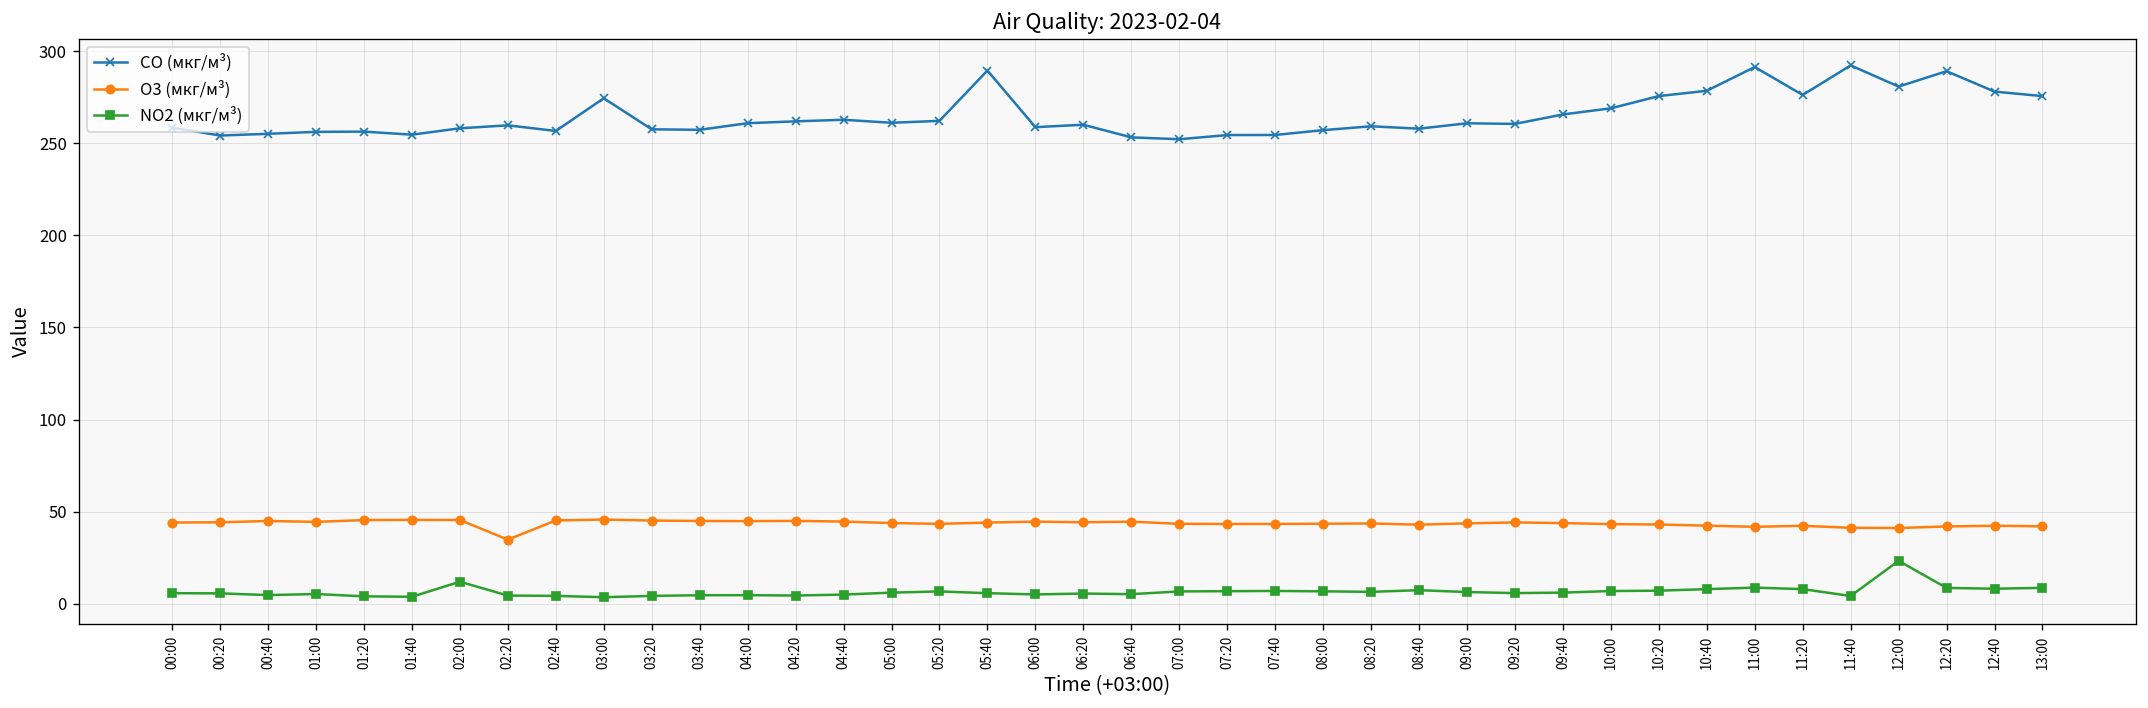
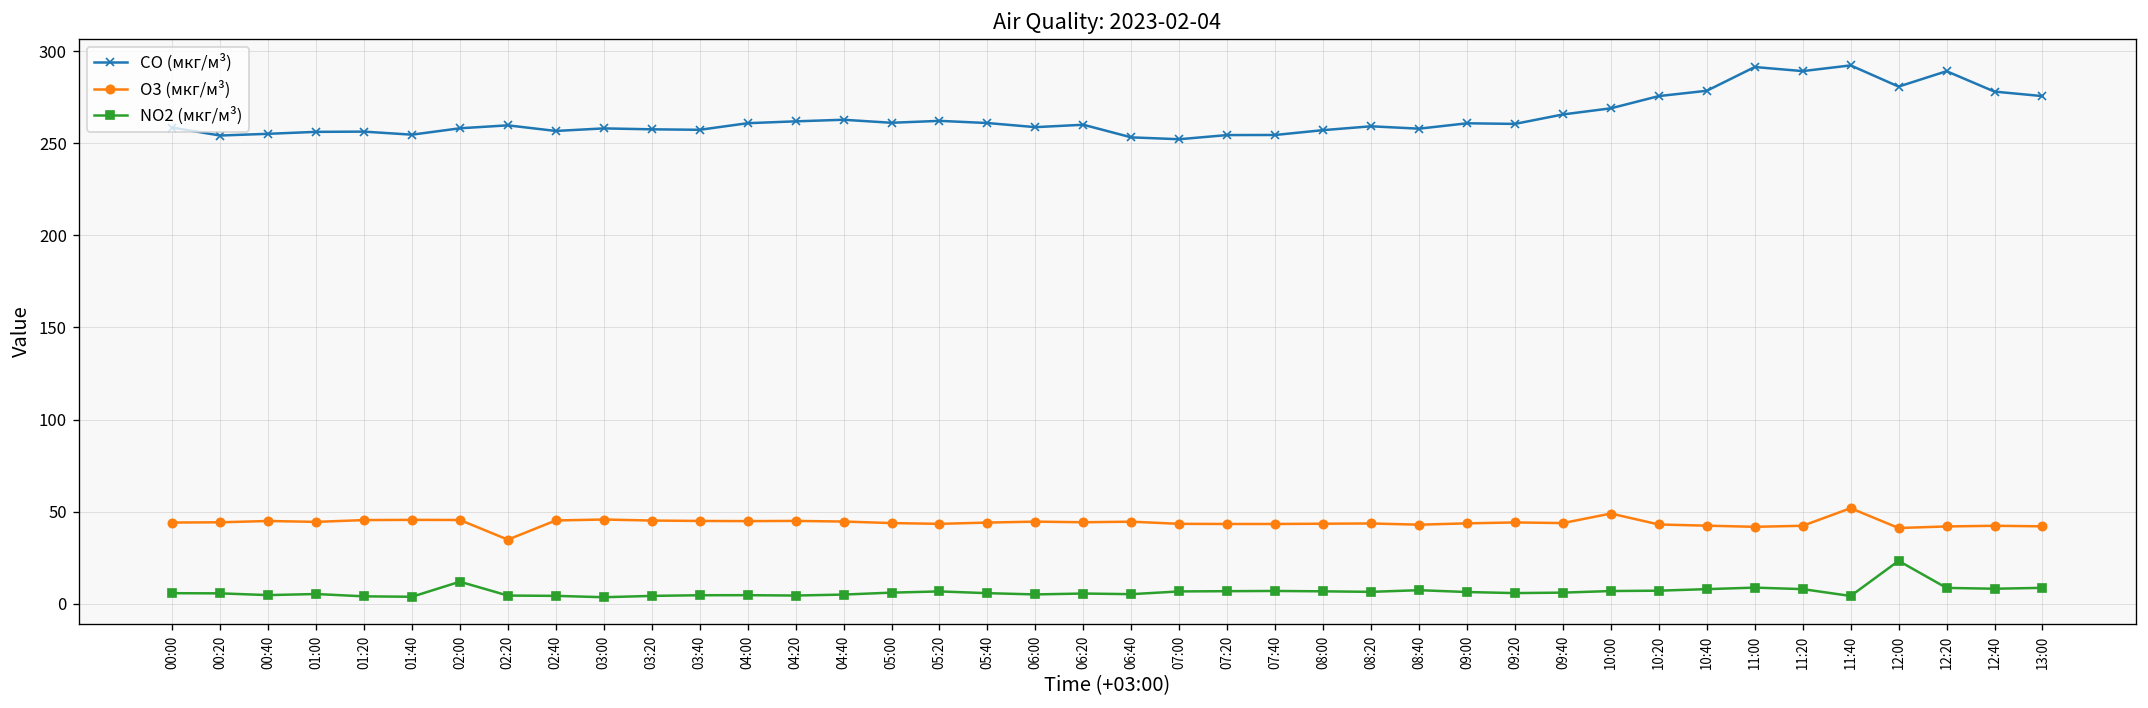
  {
    "CO (мкг/м³)": {
      "00:20": 254,
      "00:40": 255,
      "01:00": 256,
      "01:20": 256,
      "01:40": 255,
      "02:00": 258,
      "02:20": 260,
      "02:40": 257,
-     "03:00": 274,
+     "03:00": 258,
      "03:20": 258,
      "03:40": 257,
      "04:00": 261,
      "04:20": 262,
      "04:40": 263,
      "05:00": 261,
      "05:20": 262,
-     "05:40": 289,
+     "05:40": 261,
      "06:00": 259,
      "06:20": 260,
      "06:40": 253,
      "07:00": 252,
      "07:20": 254,
      "07:40": 254,
      "08:00": 257,
      "08:20": 259,
      "08:40": 258,
      "09:00": 261,
      "09:20": 260,
      "09:40": 266,
      "10:00": 269,
      "10:20": 276,
      "10:40": 278,
      "11:00": 291,
-     "11:20": 276,
+     "11:20": 289,
      "11:40": 292,
      "12:00": 281,
      "12:20": 289,
      "12:40": 278,
      "13:00": 276
    },
    "O3 (мкг/м³)": {
      "00:00": 44,
      "00:20": 44,
      "00:40": 45,
      "01:00": 44,
      "01:20": 45,
      "01:40": 46,
      "02:00": 45,
      "02:20": 35,
      "02:40": 45,
      "03:00": 46,
      "03:20": 45,
      "03:40": 45,
      "04:00": 45,
      "04:20": 45,
      "04:40": 45,
      "05:00": 44,
      "05:20": 43,
      "05:40": 44,
      "06:00": 45,
      "06:20": 44,
      "06:40": 45,
      "07:00": 43,
      "07:20": 43,
      "07:40": 43,
      "08:00": 43,
      "08:20": 44,
      "08:40": 43,
      "09:00": 44,
      "09:20": 44,
      "09:40": 44,
-     "10:00": 43,
+     "10:00": 49,
      "10:20": 43,
      "10:40": 42,
      "11:00": 42,
      "11:20": 42,
-     "11:40": 41,
+     "11:40": 52,
      "12:00": 41,
      "12:20": 42,
      "12:40": 42,
      "13:00": 42
    },
    "NO2 (мкг/м³)": {
      "00:00": 6,
      "00:20": 6,
      "00:40": 5,
      "01:00": 5,
      "01:20": 4,
      "01:40": 4,
      "02:00": 12,
      "02:20": 4,
      "02:40": 4,
      "03:00": 4,
      "03:20": 4,
      "03:40": 5,
      "04:00": 5,
      "04:20": 4,
      "04:40": 5,
      "05:00": 6,
      "05:20": 7,
      "05:40": 6,
      "06:00": 5,
      "06:20": 6,
      "06:40": 5,
      "07:00": 7,
      "07:20": 7,
      "07:40": 7,
      "08:00": 7,
      "08:20": 6,
      "08:40": 7,
      "09:00": 6,
      "09:20": 6,
      "09:40": 6,
      "10:00": 7,
      "10:20": 7,
      "10:40": 8,
      "11:00": 9,
      "11:20": 8,
      "11:40": 4,
      "12:00": 23,
      "12:20": 9,
      "12:40": 8,
      "13:00": 9
    }
  }
